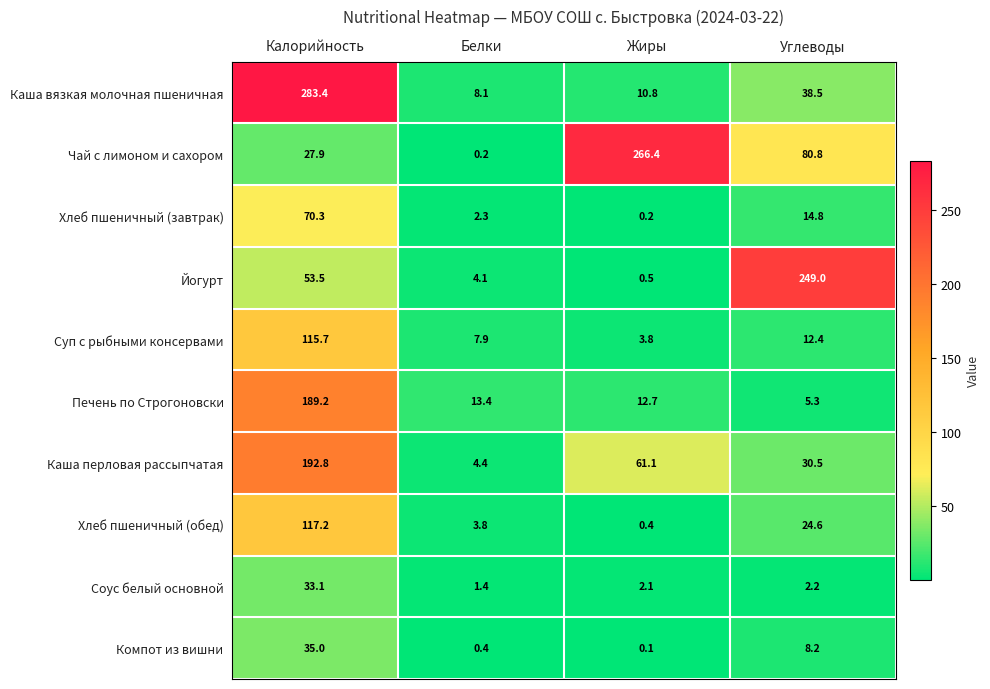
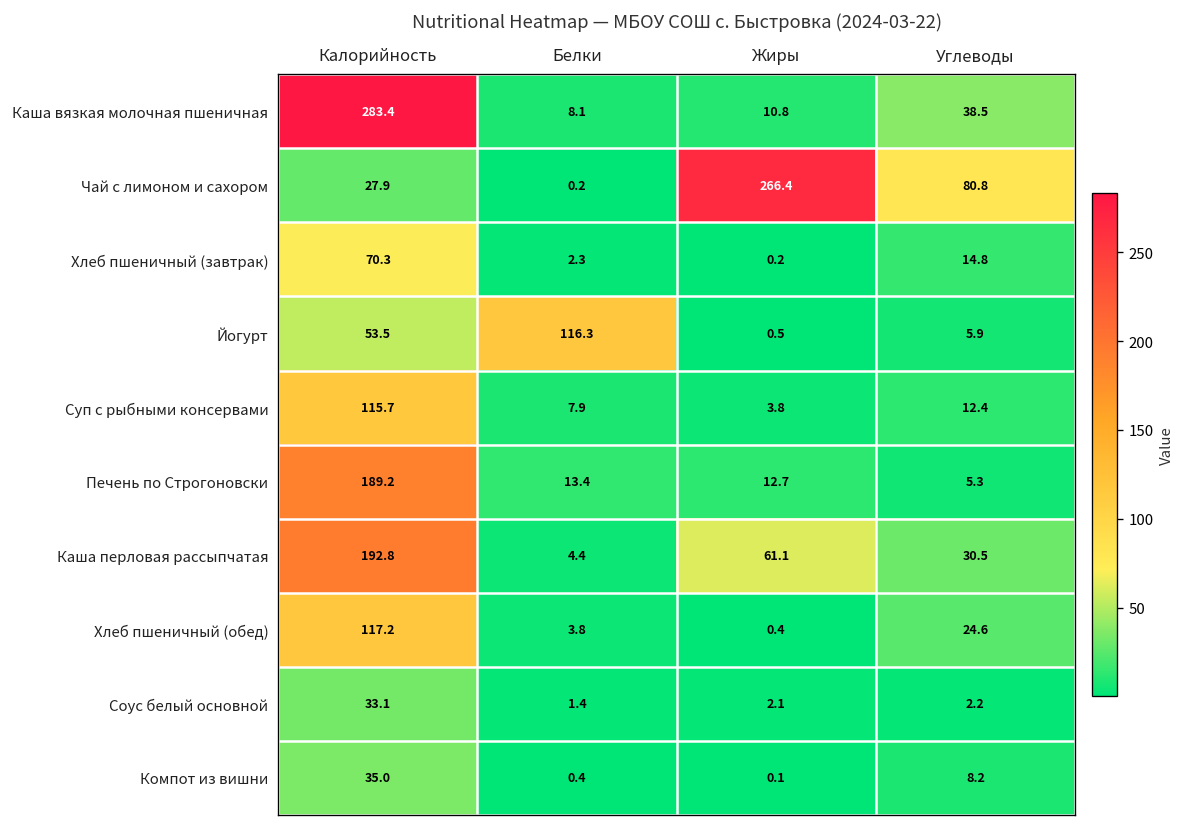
  {
    "Каша вязкая молочная пшеничная": {
      "Калорийность": 283.4,
      "Белки": 8.1,
      "Жиры": 10.8,
      "Углеводы": 38.5
    },
    "Чай с лимоном и сахором": {
      "Калорийность": 27.9,
      "Белки": 0.2,
      "Жиры": 266.4,
      "Углеводы": 80.8
    },
    "Хлеб пшеничный (завтрак)": {
      "Калорийность": 70.3,
      "Белки": 2.3,
      "Жиры": 0.2,
      "Углеводы": 14.8
    },
    "Йогурт": {
      "Калорийность": 53.5,
-     "Белки": 4.1,
+     "Белки": 116.3,
      "Жиры": 0.5,
-     "Углеводы": 249.0
+     "Углеводы": 5.9
    },
    "Суп с рыбными консервами": {
      "Калорийность": 115.7,
      "Белки": 7.9,
      "Жиры": 3.8,
      "Углеводы": 12.4
    },
    "Печень по Строгоновски": {
      "Калорийность": 189.2,
      "Белки": 13.4,
      "Жиры": 12.7,
      "Углеводы": 5.3
    },
    "Каша перловая рассыпчатая": {
      "Калорийность": 192.8,
      "Белки": 4.4,
      "Жиры": 61.1,
      "Углеводы": 30.5
    },
    "Хлеб пшеничный (обед)": {
      "Калорийность": 117.2,
      "Белки": 3.8,
      "Жиры": 0.4,
      "Углеводы": 24.6
    },
    "Соус белый основной": {
      "Калорийность": 33.1,
      "Белки": 1.4,
      "Жиры": 2.1,
      "Углеводы": 2.2
    },
    "Компот из вишни": {
      "Калорийность": 35.0,
      "Белки": 0.4,
      "Жиры": 0.1,
      "Углеводы": 8.2
    }
  }
